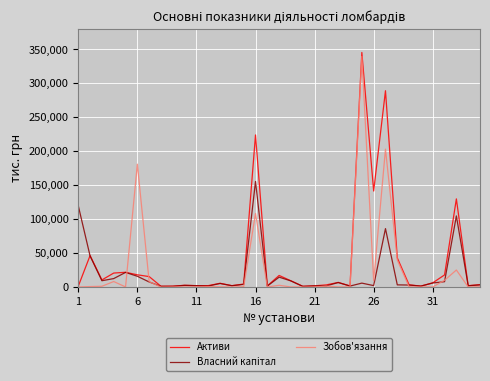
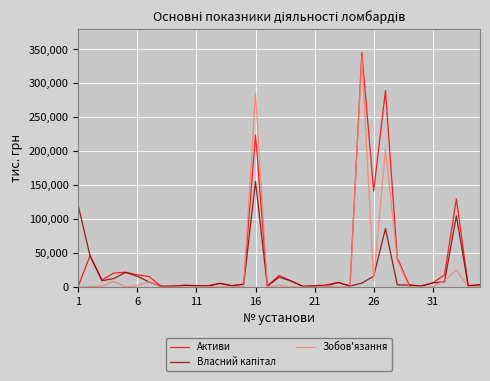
  {
    "Активи": {
      "16": "220,000",
      "26": "140,000"
    },
    "Власний капітал": {
      "1": "120,000",
      "16": "160,000",
-     "26": "0"
+     "26": "20,000"
    },
    "Зобов'язання": {
-     "6": "180,000",
-     "16": "110,000",
+     "6": "0",
+     "16": "290,000",
      "26": "10,000",
      "31": "0"
    }
  }
